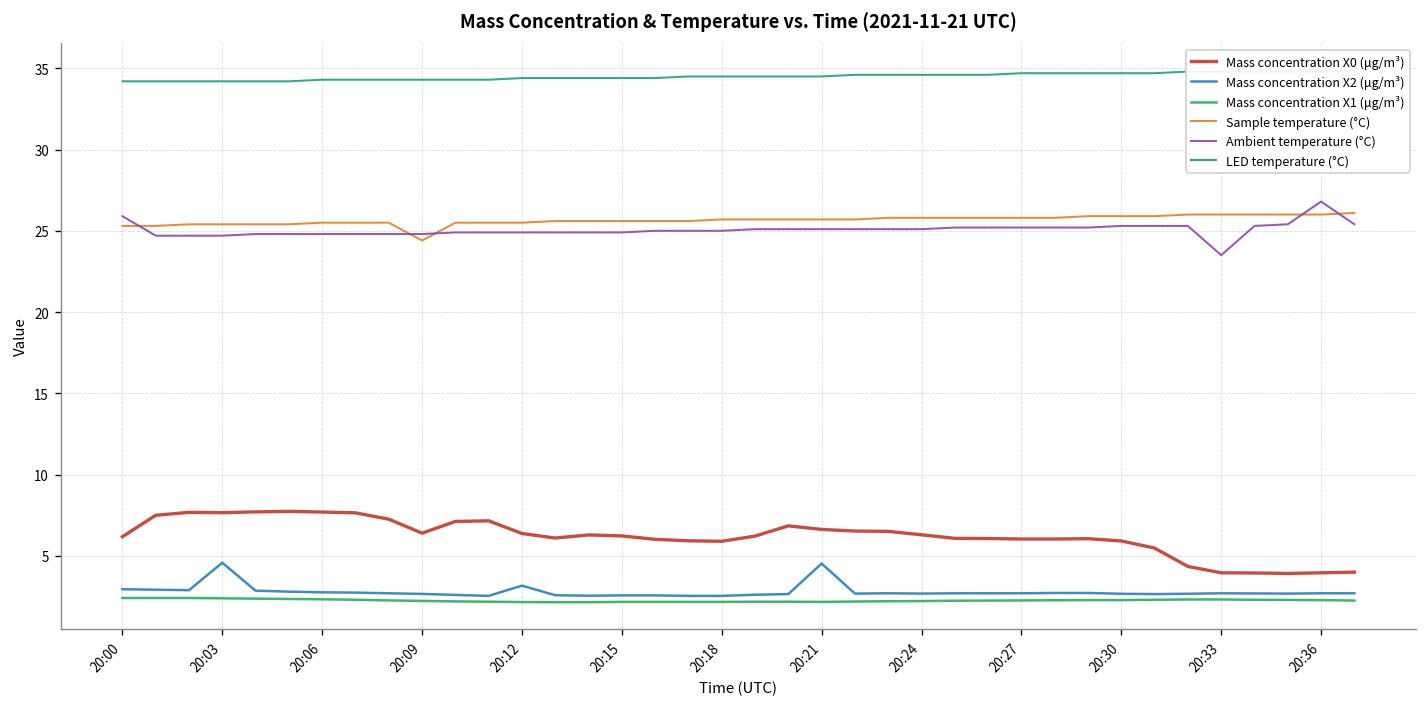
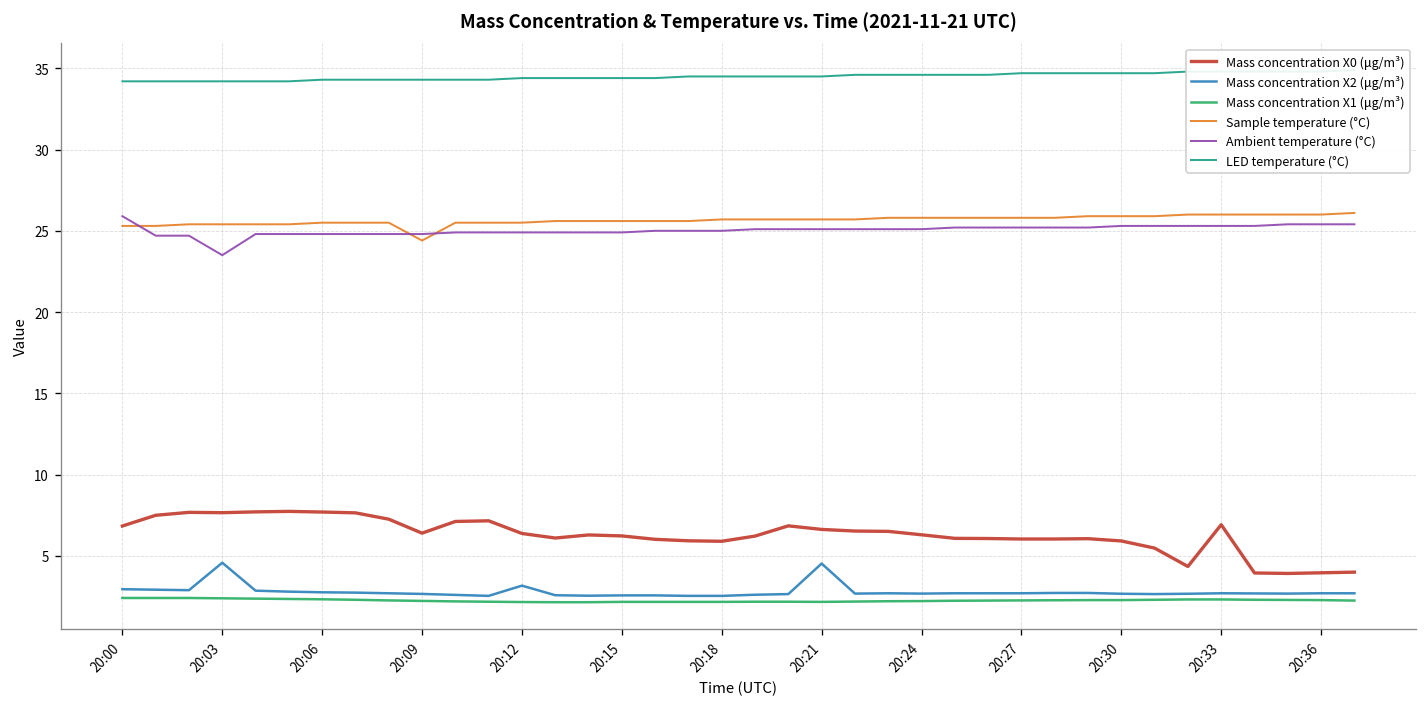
  {
    "Mass concentration X0 (μg/m³)": {
-     "20:00": 6.2,
+     "20:00": 6.8,
      "20:03": 7.7,
      "20:06": 7.7,
      "20:09": 6.4,
      "20:12": 6.4,
      "20:15": 6.2,
      "20:18": 5.9,
      "20:21": 6.6,
      "20:24": 6.3,
      "20:27": 6.0,
      "20:30": 5.9,
-     "20:33": 4.0,
+     "20:33": 6.9,
      "20:36": 4.0
    },
    "Mass concentration X2 (μg/m³)": {
      "20:00": 2.9,
      "20:03": 4.6,
      "20:06": 2.8,
      "20:09": 2.7,
      "20:12": 3.2,
      "20:15": 2.6,
      "20:18": 2.5,
      "20:21": 4.5,
      "20:24": 2.7,
      "20:27": 2.7,
      "20:30": 2.7,
      "20:33": 2.7,
      "20:36": 2.7
    },
    "Sample temperature (°C)": {
      "20:00": 25.3,
      "20:03": 25.4,
      "20:06": 25.5,
      "20:09": 24.4,
      "20:12": 25.5,
      "20:15": 25.6,
      "20:18": 25.7,
      "20:21": 25.7,
      "20:24": 25.8,
      "20:27": 25.8,
      "20:30": 25.9,
      "20:33": 26.0,
      "20:36": 26.0
    },
    "Ambient temperature (°C)": {
      "20:00": 25.9,
-     "20:03": 24.7,
+     "20:03": 23.5,
      "20:06": 24.8,
      "20:09": 24.8,
      "20:12": 24.9,
      "20:15": 24.9,
      "20:18": 25.0,
      "20:21": 25.1,
      "20:24": 25.1,
      "20:27": 25.2,
      "20:30": 25.3,
-     "20:33": 23.5,
-     "20:36": 26.8
+     "20:33": 25.3,
+     "20:36": 25.4
    }
  }
